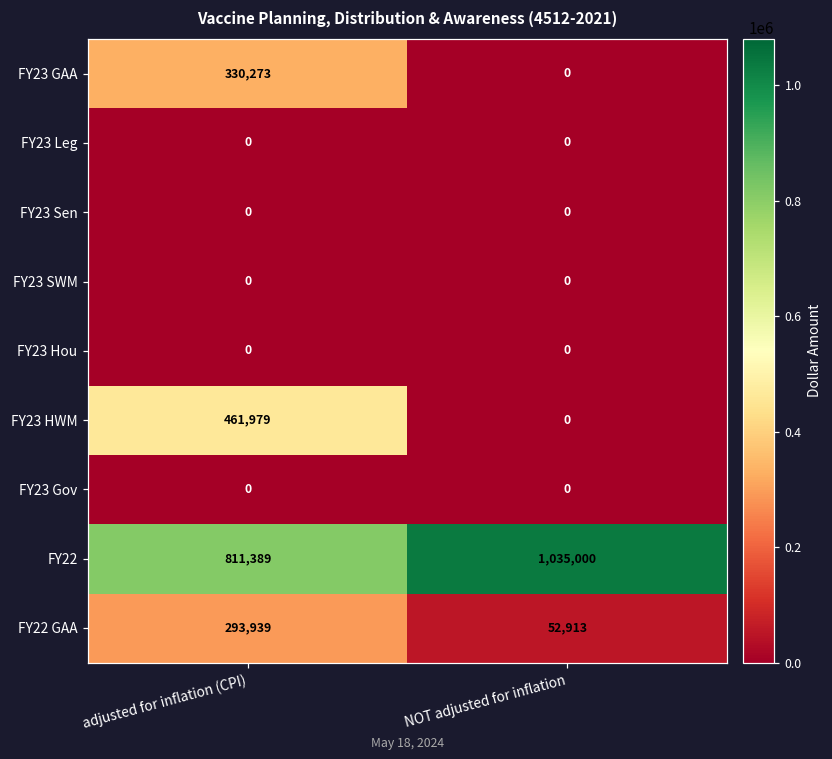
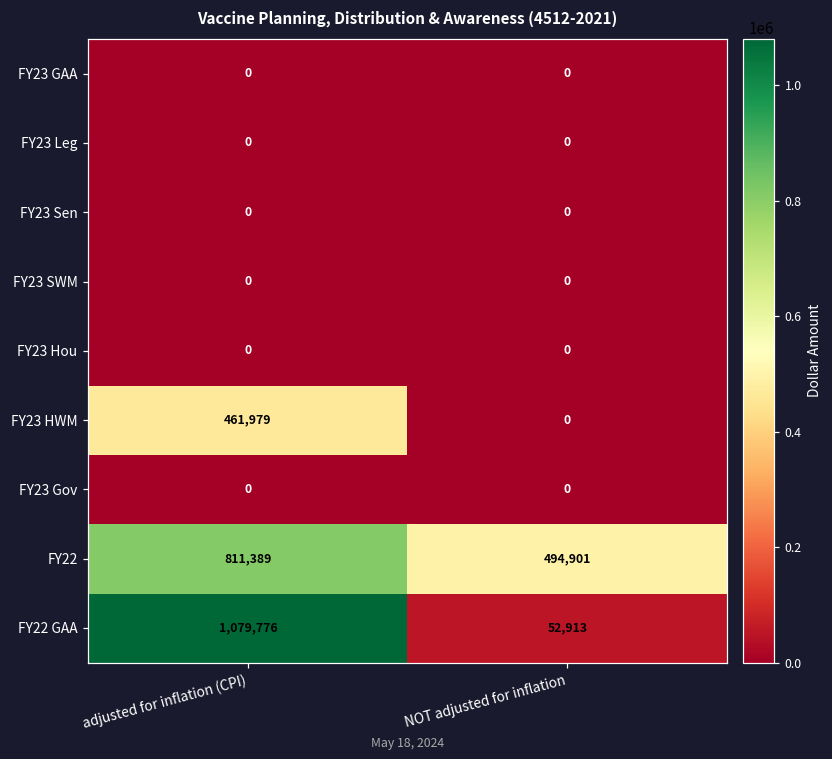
  {
    "FY23 GAA": {
-     "adjusted for inflation (CPI)": "330,273",
+     "adjusted for inflation (CPI)": "0",
      "NOT adjusted for inflation": "0"
    },
    "FY23 Leg": {
      "adjusted for inflation (CPI)": "0",
      "NOT adjusted for inflation": "0"
    },
    "FY23 Sen": {
      "adjusted for inflation (CPI)": "0",
      "NOT adjusted for inflation": "0"
    },
    "FY23 SWM": {
      "adjusted for inflation (CPI)": "0",
      "NOT adjusted for inflation": "0"
    },
    "FY23 Hou": {
      "adjusted for inflation (CPI)": "0",
      "NOT adjusted for inflation": "0"
    },
    "FY23 HWM": {
      "adjusted for inflation (CPI)": "461,979",
      "NOT adjusted for inflation": "0"
    },
    "FY23 Gov": {
      "adjusted for inflation (CPI)": "0",
      "NOT adjusted for inflation": "0"
    },
    "FY22": {
      "adjusted for inflation (CPI)": "811,389",
-     "NOT adjusted for inflation": "1,035,000"
+     "NOT adjusted for inflation": "494,901"
    },
    "FY22 GAA": {
-     "adjusted for inflation (CPI)": "293,939",
+     "adjusted for inflation (CPI)": "1,079,776",
      "NOT adjusted for inflation": "52,913"
    }
  }
